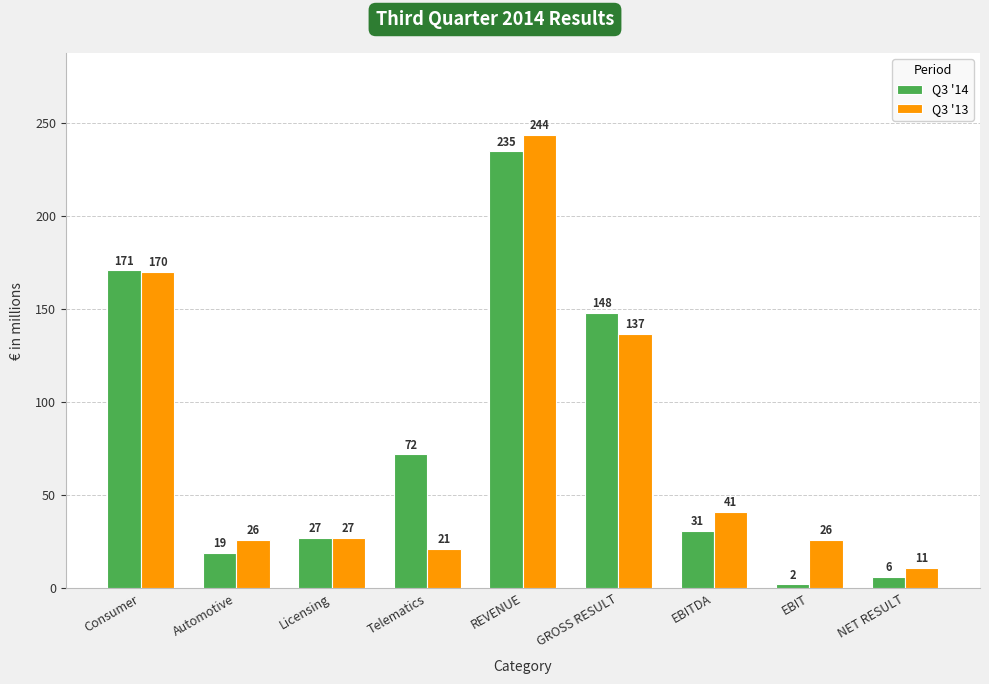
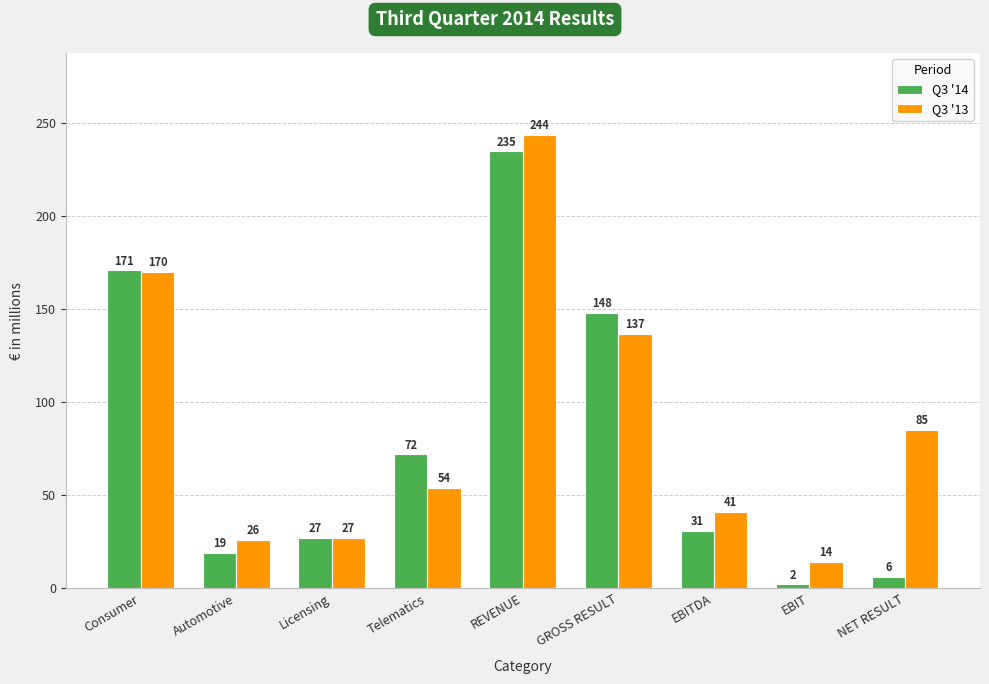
  {
    "Q3 '14": {
      "Consumer": 171,
      "Automotive": 19,
      "Licensing": 27,
      "Telematics": 72,
      "REVENUE": 235,
      "GROSS RESULT": 148,
      "EBITDA": 31,
      "EBIT": 2,
      "NET RESULT": 6
    },
    "Q3 '13": {
      "Consumer": 170,
      "Automotive": 26,
      "Licensing": 27,
-     "Telematics": 21,
+     "Telematics": 54,
      "REVENUE": 244,
      "GROSS RESULT": 137,
      "EBITDA": 41,
-     "EBIT": 26,
-     "NET RESULT": 11
+     "EBIT": 14,
+     "NET RESULT": 85
    }
  }
